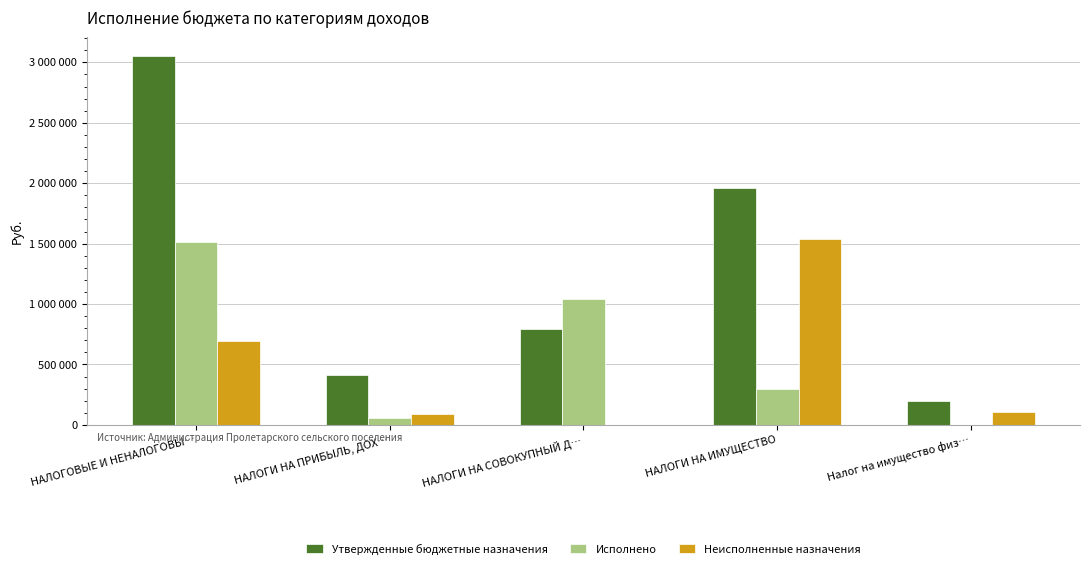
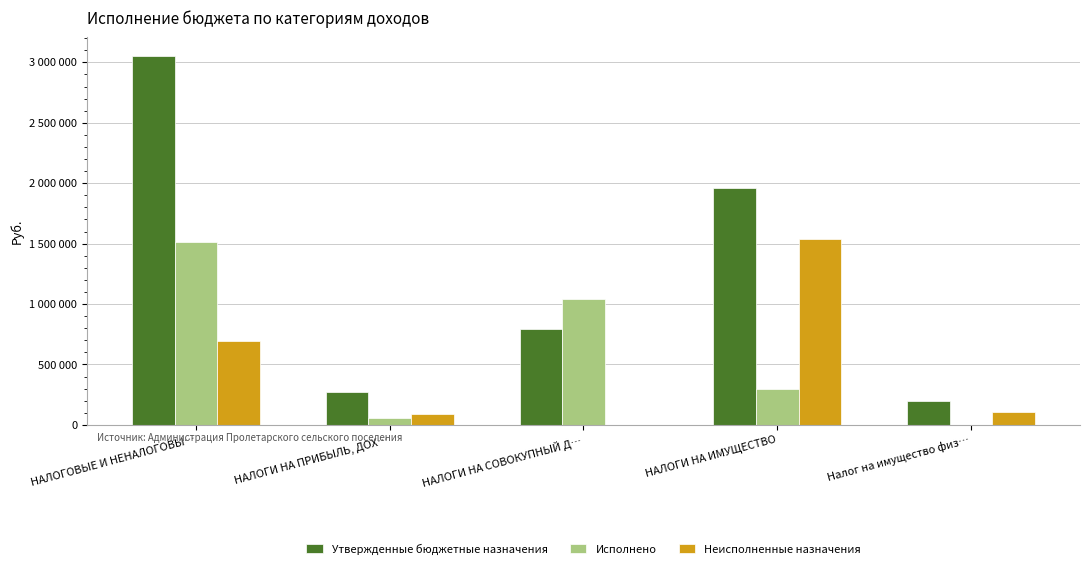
  {
    "Утвержденные бюджетные назначения": {
      "НАЛОГОВЫЕ И НЕНАЛОГОВЫ…": 3050000,
-     "НАЛОГИ НА ПРИБЫЛЬ, ДОХ…": 410000,
+     "НАЛОГИ НА ПРИБЫЛЬ, ДОХ…": 270000,
      "НАЛОГИ НА СОВОКУПНЫЙ Д…": 790000,
      "НАЛОГИ НА ИМУЩЕСТВО": 1960000,
      "Налог на имущество физ…": 200000
    },
    "Исполнено": {
      "НАЛОГОВЫЕ И НЕНАЛОГОВЫ…": 1510000,
      "НАЛОГИ НА ПРИБЫЛЬ, ДОХ…": 60000,
      "НАЛОГИ НА СОВОКУПНЫЙ Д…": 1040000,
      "НАЛОГИ НА ИМУЩЕСТВО": 300000,
      "Налог на имущество физ…": 0
    },
    "Неисполненные назначения": {
      "НАЛОГОВЫЕ И НЕНАЛОГОВЫ…": 690000,
      "НАЛОГИ НА ПРИБЫЛЬ, ДОХ…": 90000,
      "НАЛОГИ НА СОВОКУПНЫЙ Д…": 0,
      "НАЛОГИ НА ИМУЩЕСТВО": 1540000,
      "Налог на имущество физ…": 110000
    }
  }
